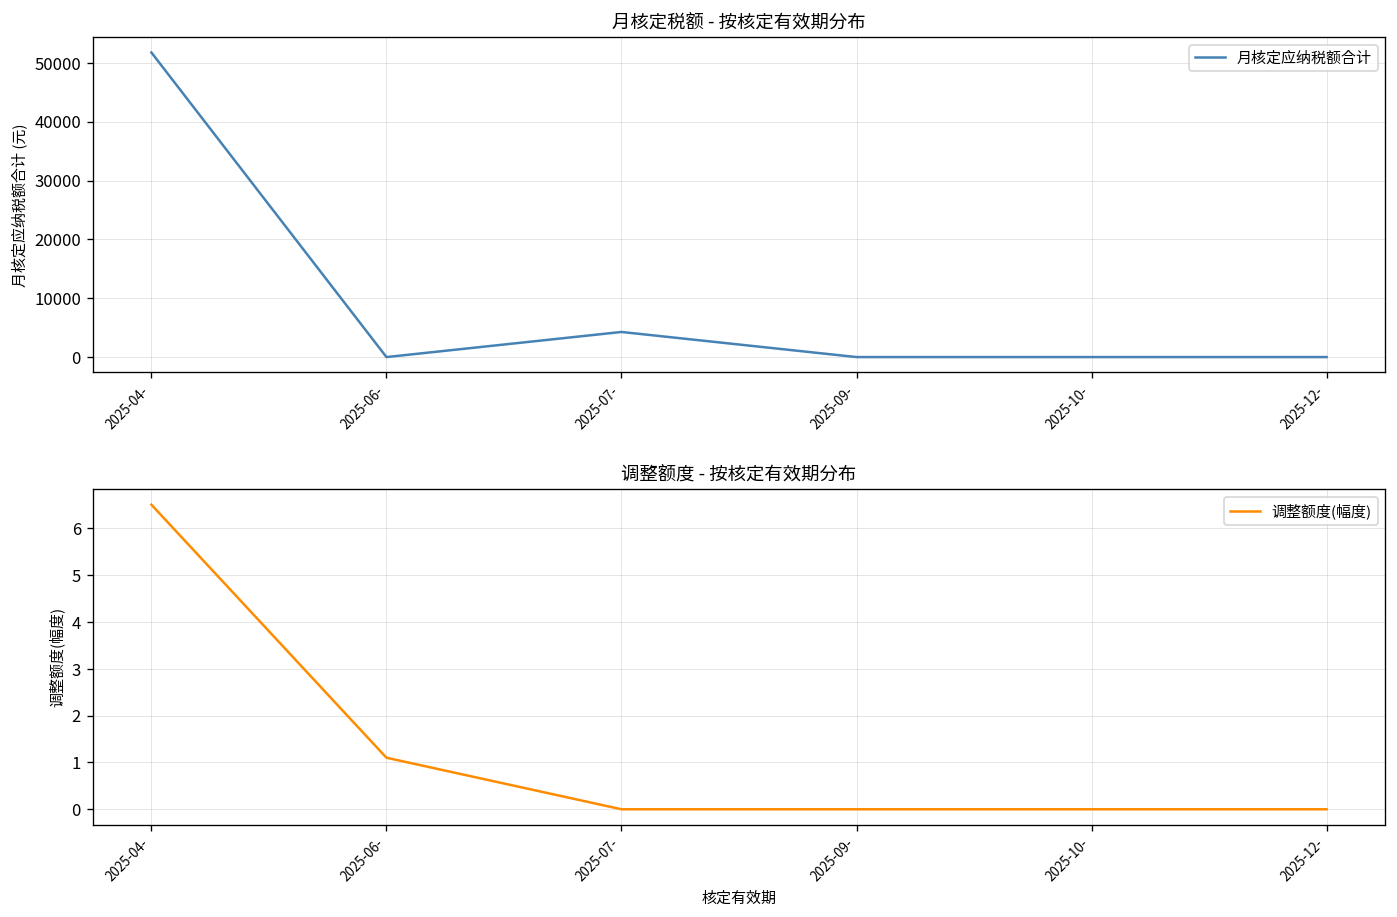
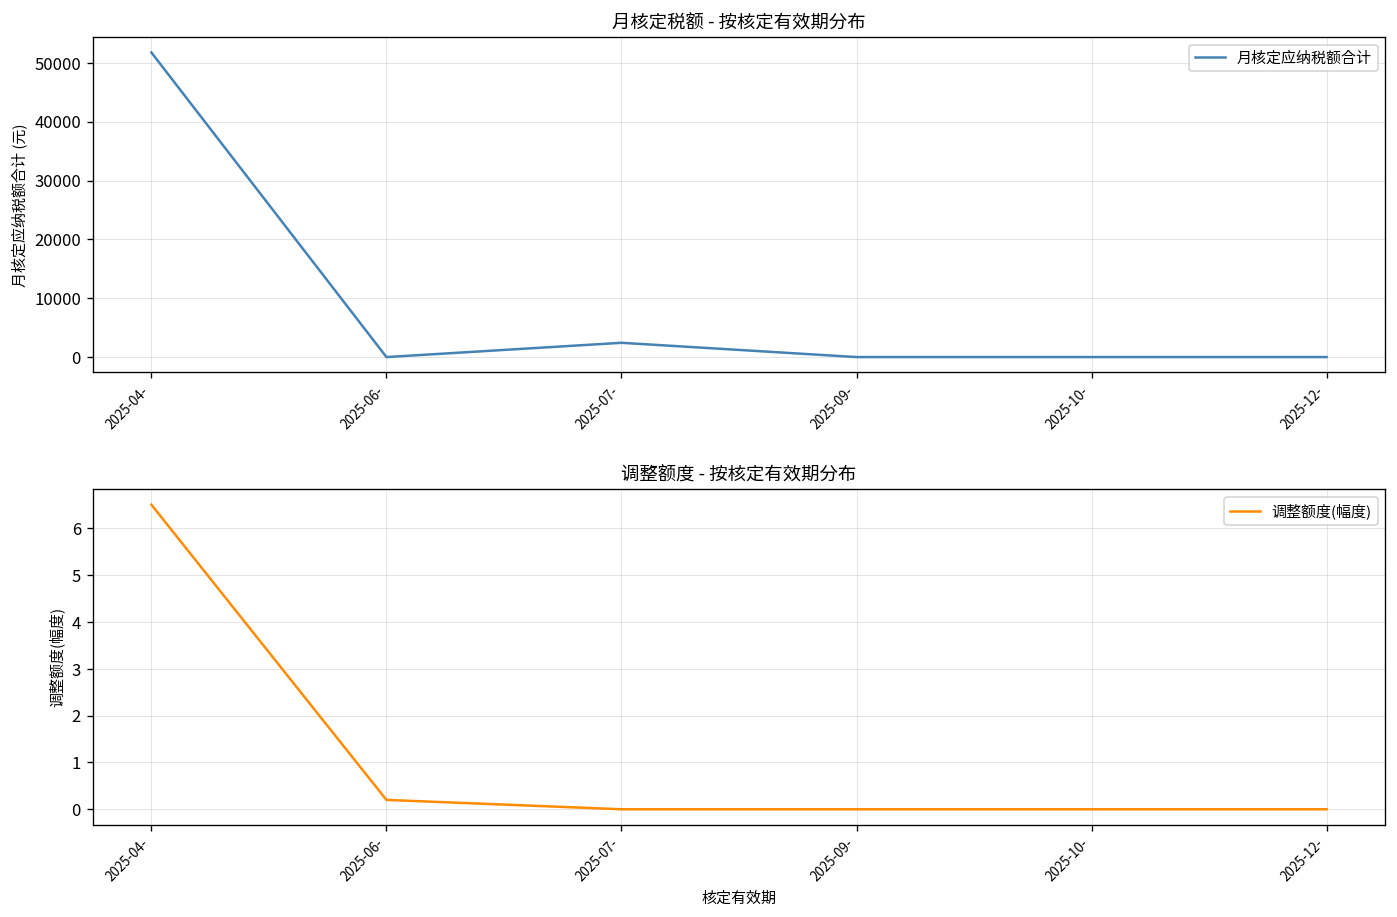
  {
    "月核定税额 - 按核定有效期分布": {
      "2025-04-": 52000,
      "2025-06-": 0,
-     "2025-07-": 4000,
+     "2025-07-": 2000,
      "2025-09-": 0,
      "2025-10-": 0,
      "2025-12-": 0
    },
    "调整额度 - 按核定有效期分布": {
      "2025-04-": 6.5,
-     "2025-06-": 1.1,
+     "2025-06-": 0.2,
      "2025-07-": 0.0,
      "2025-09-": 0.0,
      "2025-10-": 0.0,
      "2025-12-": 0.0
    }
  }
